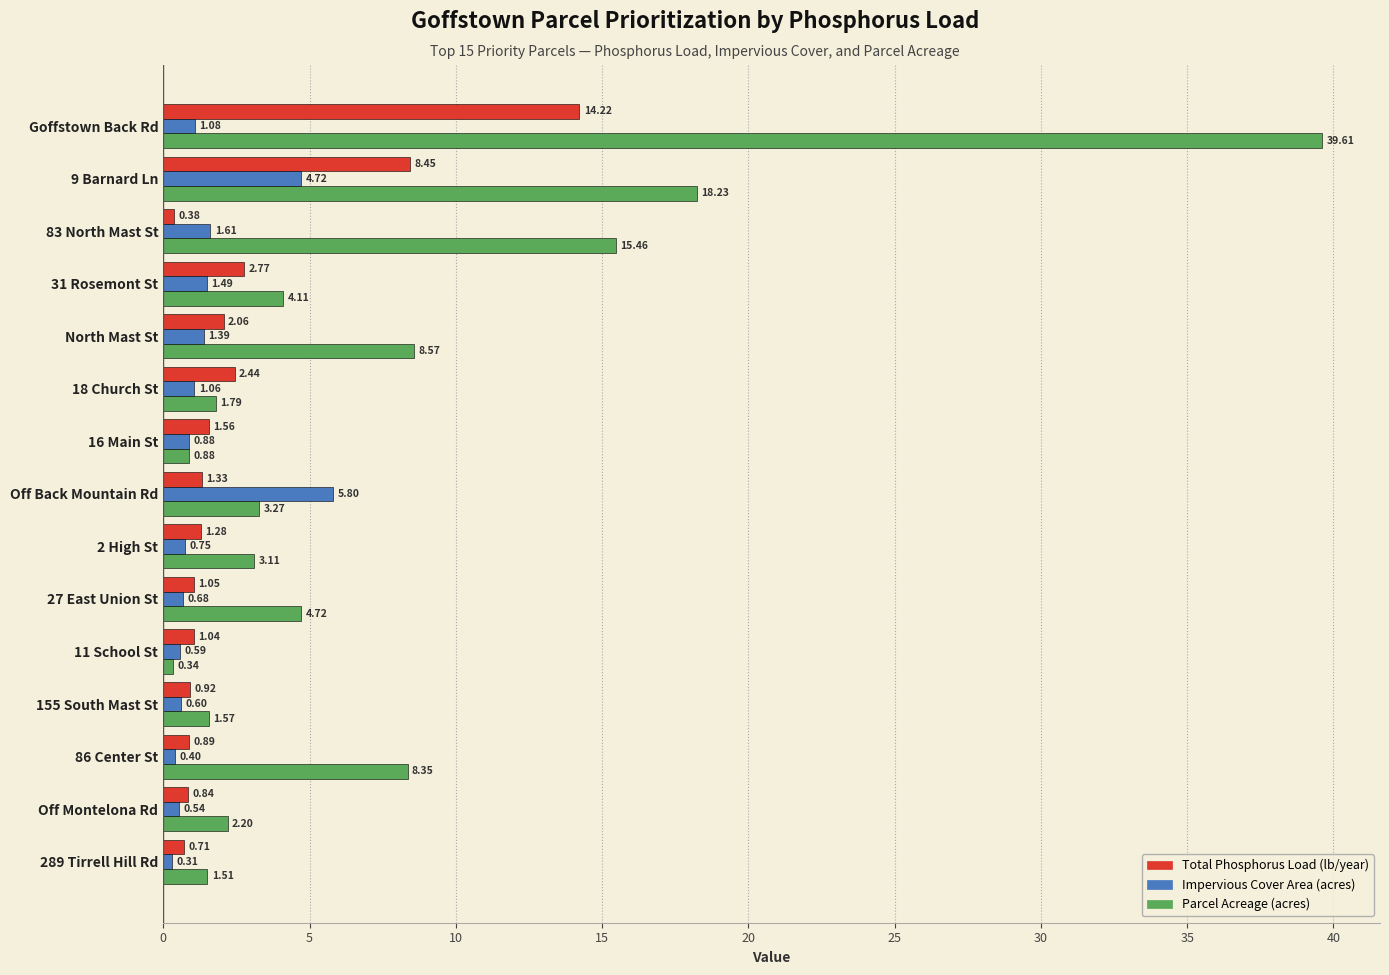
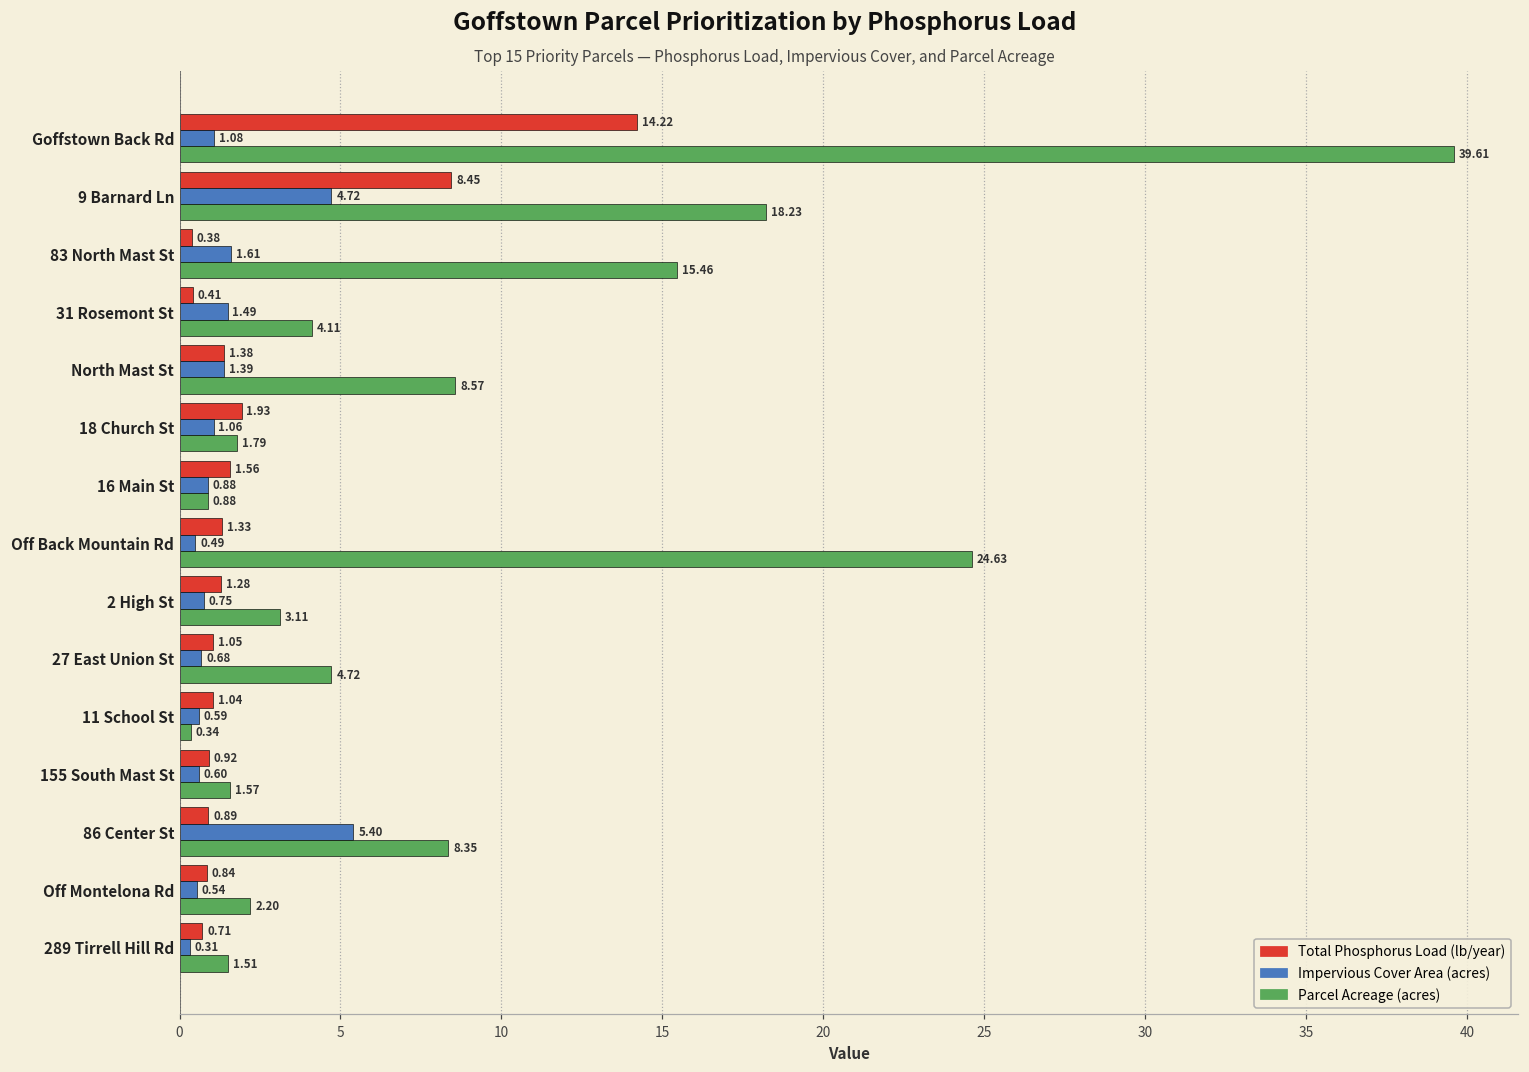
  {
    "Total Phosphorus Load (lb/year)": {
      "Goffstown Back Rd": 14.22,
      "9 Barnard Ln": 8.45,
      "83 North Mast St": 0.38,
-     "31 Rosemont St": 2.77,
-     "North Mast St": 2.06,
-     "18 Church St": 2.44,
+     "31 Rosemont St": 0.41,
+     "North Mast St": 1.38,
+     "18 Church St": 1.93,
      "16 Main St": 1.56,
      "Off Back Mountain Rd": 1.33,
      "2 High St": 1.28,
      "27 East Union St": 1.05,
      "11 School St": 1.04,
      "155 South Mast St": 0.92,
      "86 Center St": 0.89,
      "Off Montelona Rd": 0.84,
      "289 Tirrell Hill Rd": 0.71
    },
    "Impervious Cover Area (acres)": {
      "Goffstown Back Rd": 1.08,
      "9 Barnard Ln": 4.72,
      "83 North Mast St": 1.61,
      "31 Rosemont St": 1.49,
      "North Mast St": 1.39,
      "18 Church St": 1.06,
      "16 Main St": 0.88,
-     "Off Back Mountain Rd": 5.80,
+     "Off Back Mountain Rd": 0.49,
      "2 High St": 0.75,
      "27 East Union St": 0.68,
      "11 School St": 0.59,
      "155 South Mast St": 0.60,
-     "86 Center St": 0.40,
+     "86 Center St": 5.40,
      "Off Montelona Rd": 0.54,
      "289 Tirrell Hill Rd": 0.31
    },
    "Parcel Acreage (acres)": {
      "Goffstown Back Rd": 39.61,
      "9 Barnard Ln": 18.23,
      "83 North Mast St": 15.46,
      "31 Rosemont St": 4.11,
      "North Mast St": 8.57,
      "18 Church St": 1.79,
      "16 Main St": 0.88,
-     "Off Back Mountain Rd": 3.27,
+     "Off Back Mountain Rd": 24.63,
      "2 High St": 3.11,
      "27 East Union St": 4.72,
      "11 School St": 0.34,
      "155 South Mast St": 1.57,
      "86 Center St": 8.35,
      "Off Montelona Rd": 2.20,
      "289 Tirrell Hill Rd": 1.51
    }
  }
